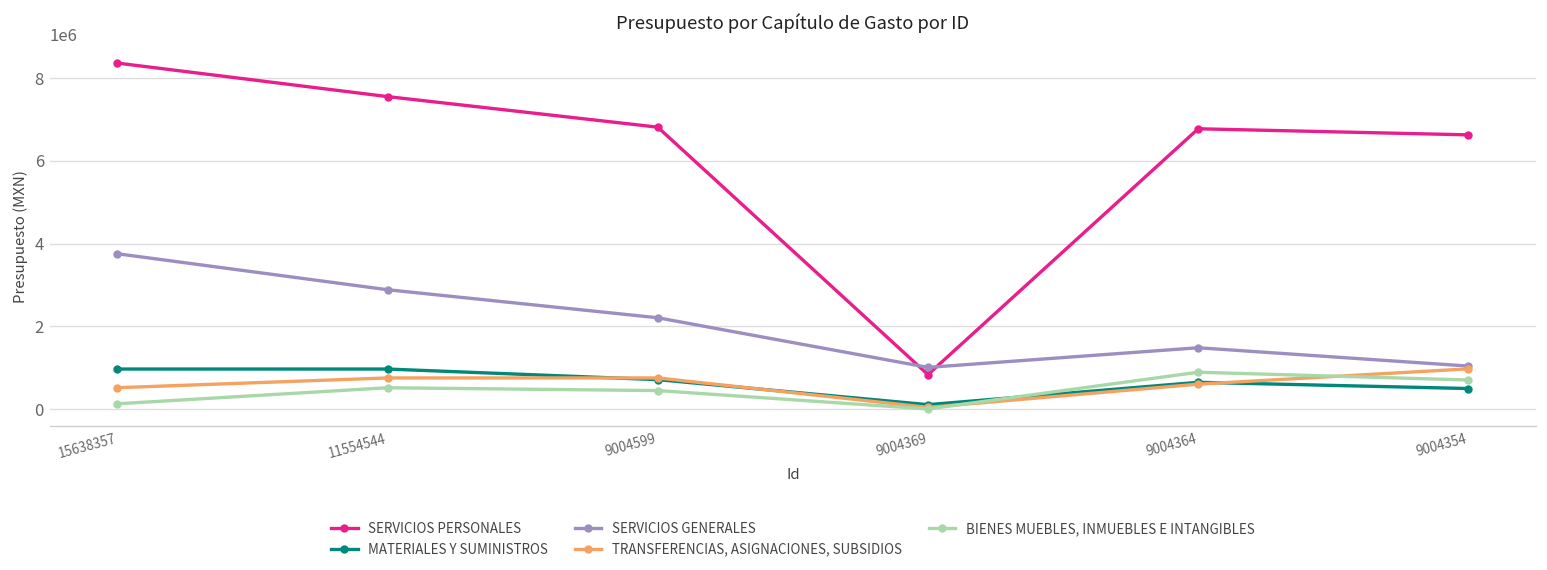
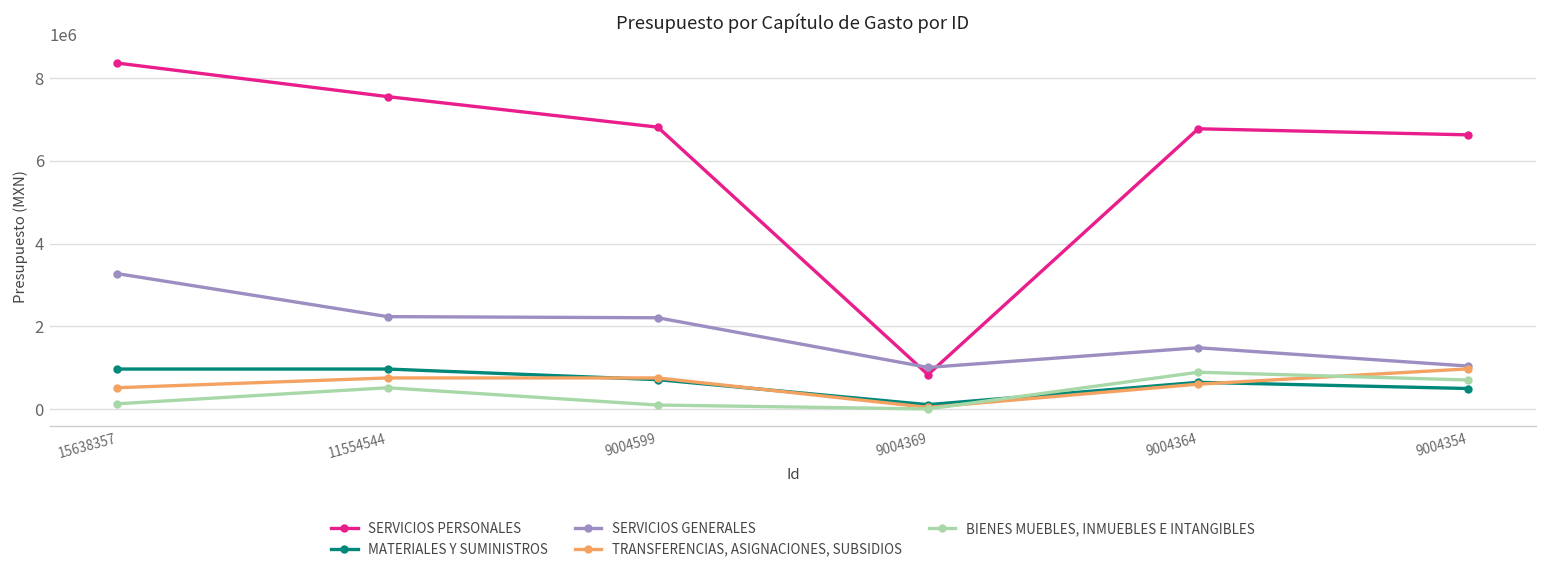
  {
    "SERVICIOS PERSONALES": {
      "15638357": 8400000,
      "11554544": 7600000,
      "9004599": 6800000,
      "9004369": 800000,
      "9004364": 6800000,
      "9004354": 6600000
    },
    "MATERIALES Y SUMINISTROS": {
      "15638357": 1000000,
      "11554544": 1000000,
      "9004354": 500000
    },
    "SERVICIOS GENERALES": {
-     "15638357": 3800000,
-     "11554544": 2900000,
+     "15638357": 3300000,
+     "11554544": 2200000,
      "9004599": 2200000,
      "9004369": 1000000,
      "9004364": 1500000
    },
    "TRANSFERENCIAS, ASIGNACIONES, SUBSIDIOS": {
      "15638357": 500000,
      "11554544": 800000
    },
    "BIENES MUEBLES, INMUEBLES E INTANGIBLES": {
      "15638357": 100000,
      "11554544": 500000,
-     "9004599": 400000,
+     "9004599": 100000,
      "9004364": 900000,
      "9004354": 700000
    }
  }
